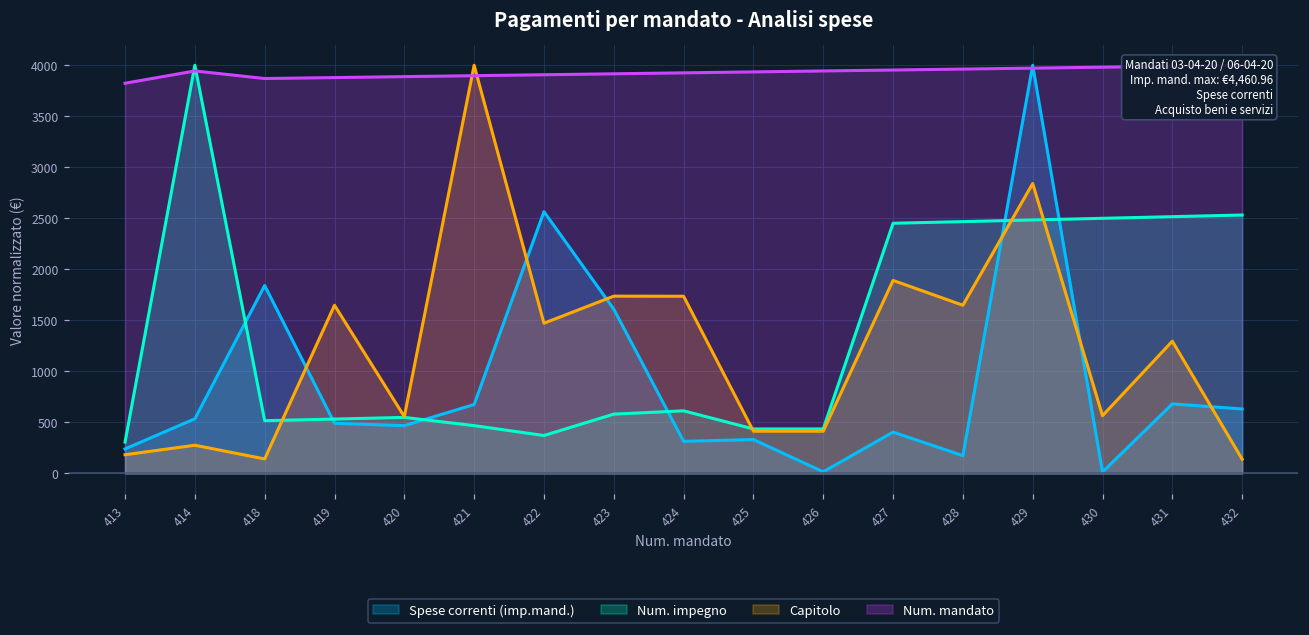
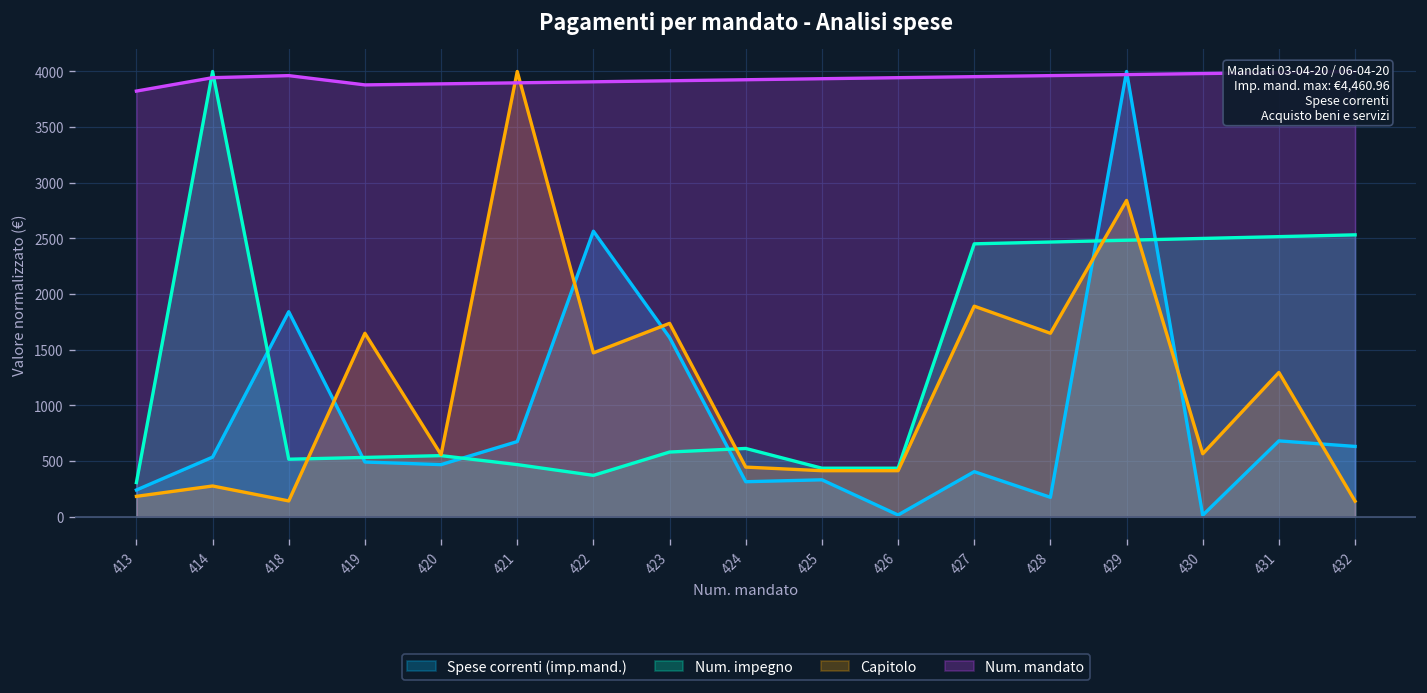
  {
    "Capitolo": {
      "413": 200,
      "414": 300,
      "418": 100,
      "419": 1600,
      "421": 4000,
      "422": 1500,
      "423": 1700,
-     "424": 1700,
+     "424": 400,
      "427": 1900,
      "428": 1600,
      "429": 2800,
      "430": 600,
      "431": 1300,
      "432": 100
    },
    "Num. mandato": {
      "413": 3800,
      "414": 3900,
-     "418": 3900,
+     "418": 4000,
      "419": 3900,
      "420": 3900,
      "421": 3900,
      "422": 3900,
      "423": 3900,
      "424": 3900,
      "425": 3900,
      "426": 3900,
      "427": 4000,
      "428": 4000,
      "429": 4000,
      "430": 4000
    }
  }
